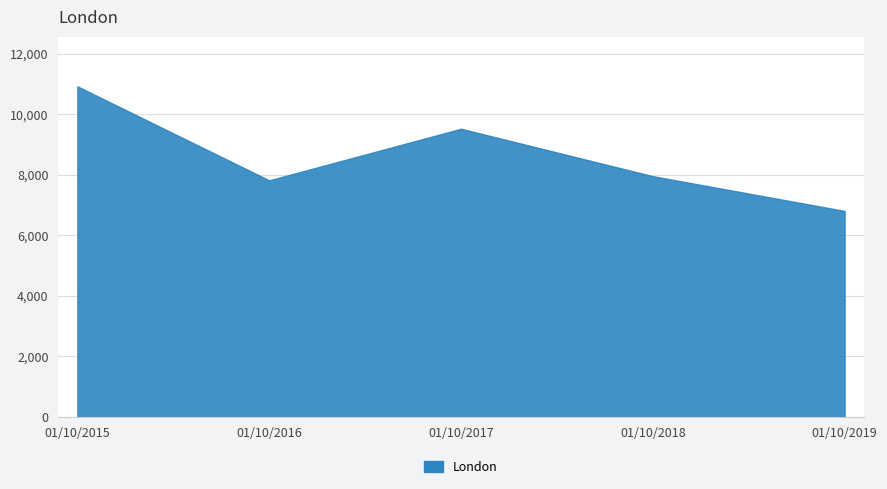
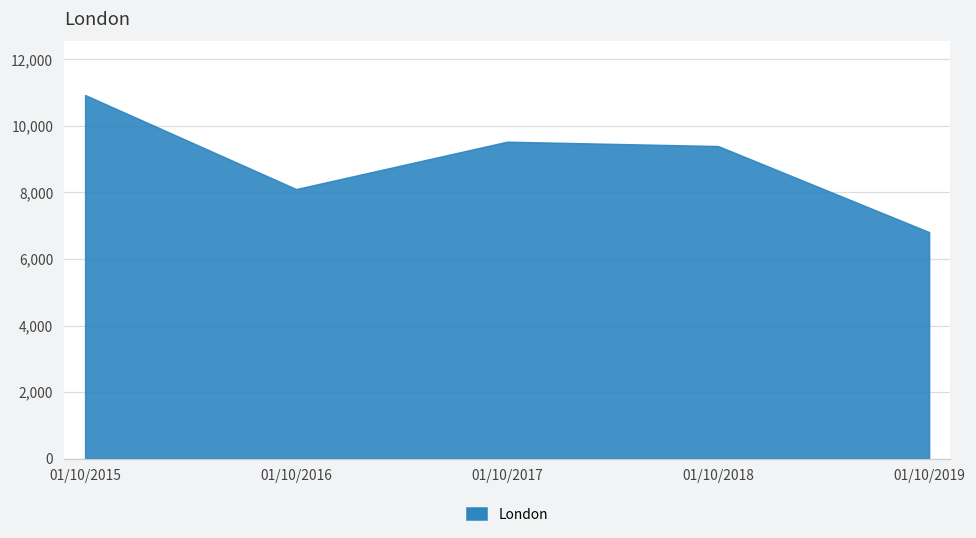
  {
    "01/10/2015": "10,900",
-   "01/10/2016": "7,800",
+   "01/10/2016": "8,100",
    "01/10/2017": "9,500",
-   "01/10/2018": "8,000",
+   "01/10/2018": "9,400",
    "01/10/2019": "6,800"
  }
